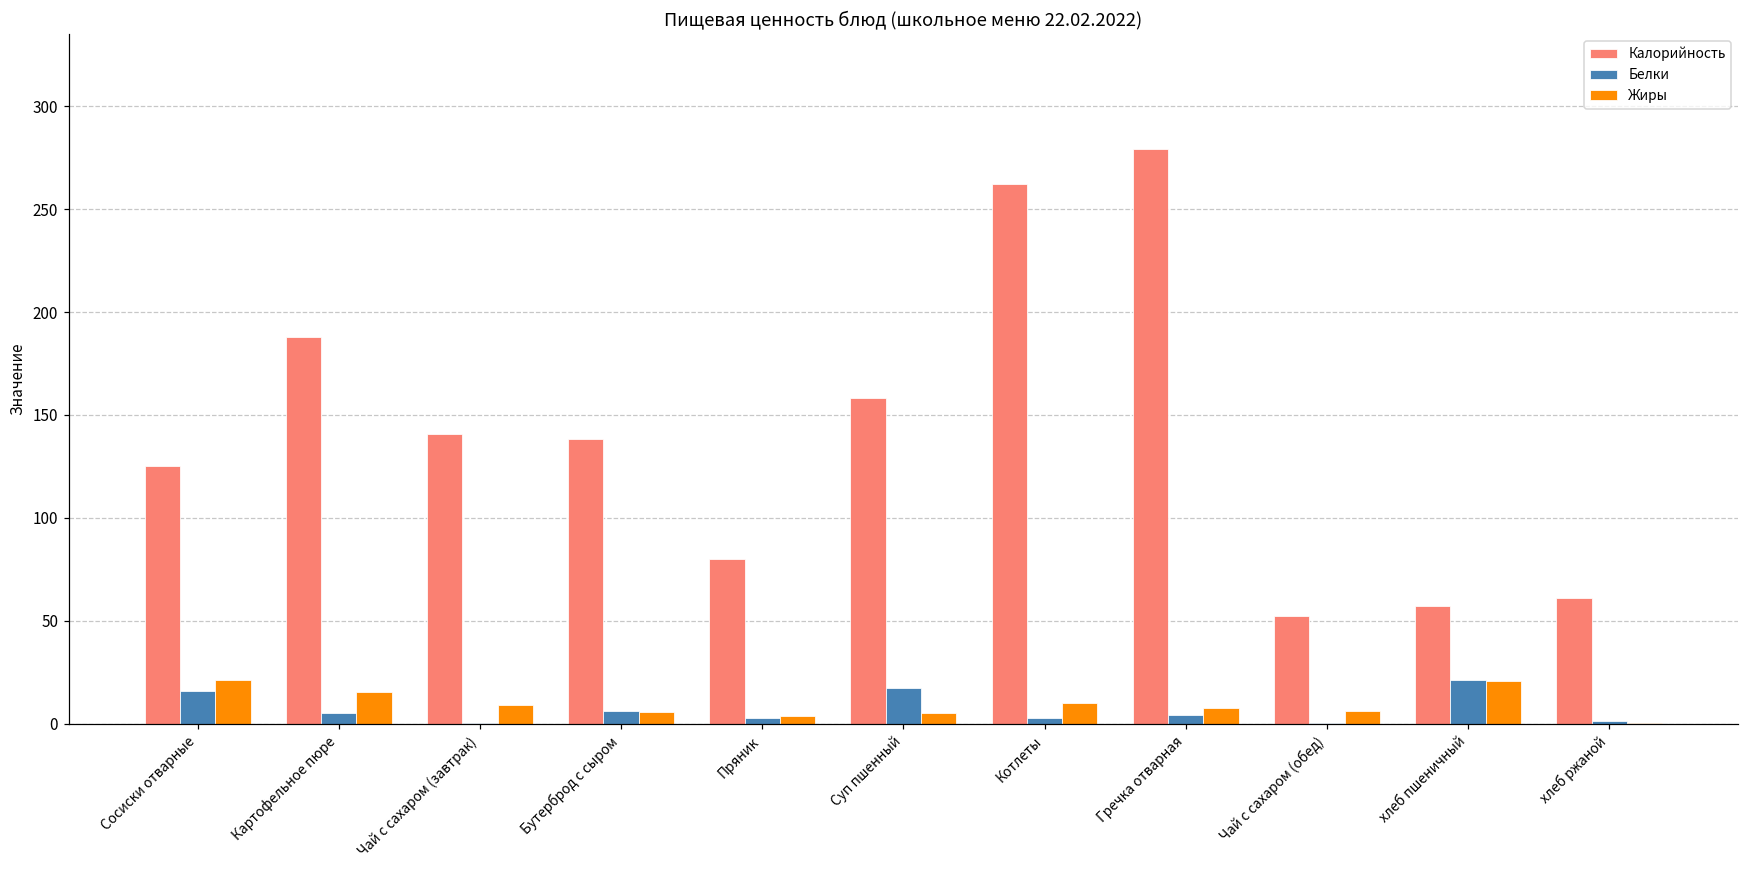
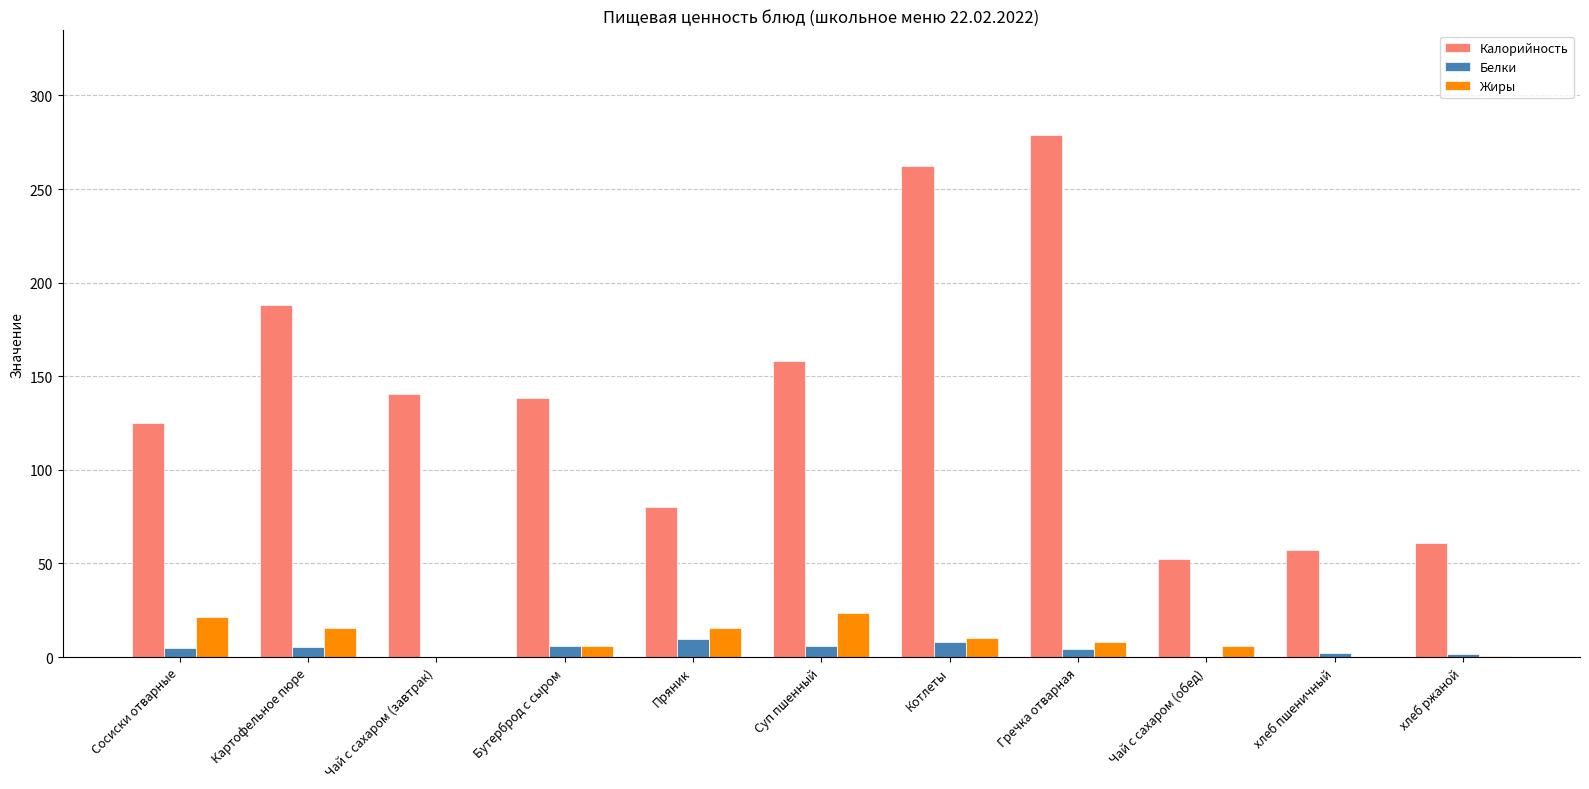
  {
    "Калорийность": {
      "Сосиски отварные": 125,
      "Картофельное пюре": 188,
      "Чай с сахаром (завтрак)": 141,
      "Бутерброд с сыром": 138,
      "Пряник": 80,
      "Суп пшенный": 158,
      "Котлеты": 262,
      "Гречка отварная": 279,
      "Чай с сахаром (обед)": 52,
      "хлеб пшеничный": 57,
      "хлеб ржаной": 61
    },
    "Белки": {
-     "Сосиски отварные": 16,
+     "Сосиски отварные": 5,
      "Картофельное пюре": 5,
      "Бутерброд с сыром": 6,
-     "Пряник": 3,
-     "Суп пшенный": 18,
-     "Котлеты": 3,
+     "Пряник": 10,
+     "Суп пшенный": 6,
+     "Котлеты": 8,
      "Гречка отварная": 4,
-     "хлеб пшеничный": 21,
+     "хлеб пшеничный": 2,
      "хлеб ржаной": 2
    },
    "Жиры": {
      "Сосиски отварные": 21,
      "Картофельное пюре": 15,
-     "Чай с сахаром (завтрак)": 9,
+     "Чай с сахаром (завтрак)": 0,
      "Бутерброд с сыром": 6,
-     "Пряник": 4,
-     "Суп пшенный": 5,
+     "Пряник": 16,
+     "Суп пшенный": 23,
      "Котлеты": 10,
      "Гречка отварная": 8,
      "Чай с сахаром (обед)": 6,
-     "хлеб пшеничный": 21
+     "хлеб пшеничный": 0
    }
  }
